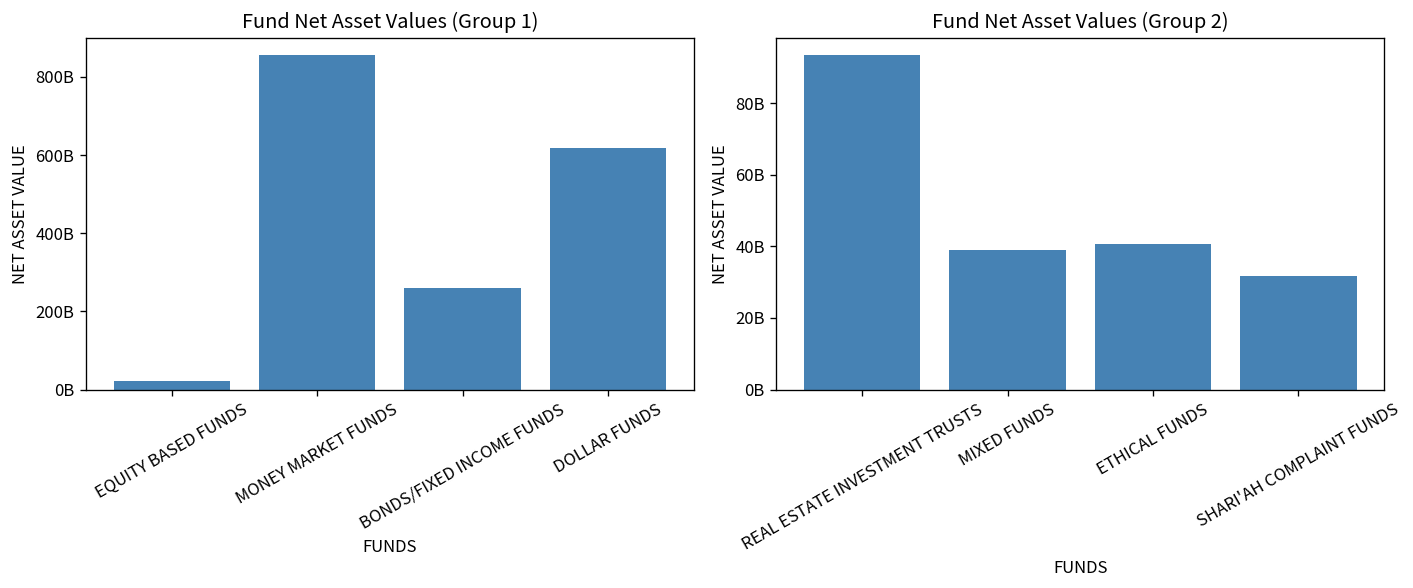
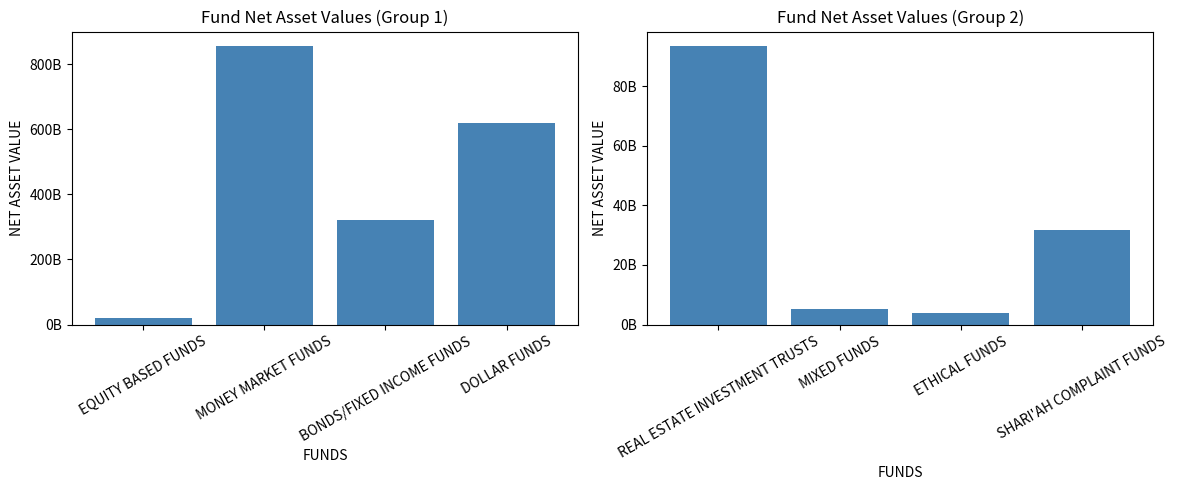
  {
    "Fund Net Asset Values (Group 1)": {
      "EQUITY BASED FUNDS": 20000000000,
      "MONEY MARKET FUNDS": 860000000000,
-     "BONDS/FIXED INCOME FUNDS": 260000000000,
+     "BONDS/FIXED INCOME FUNDS": 320000000000,
      "DOLLAR FUNDS": 620000000000
    },
    "Fund Net Asset Values (Group 2)": {
      "REAL ESTATE INVESTMENT TRUSTS": 94000000000,
-     "MIXED FUNDS": 39000000000,
-     "ETHICAL FUNDS": 41000000000,
+     "MIXED FUNDS": 5000000000,
+     "ETHICAL FUNDS": 4000000000,
      "SHARI'AH COMPLAINT FUNDS": 32000000000
    }
  }
